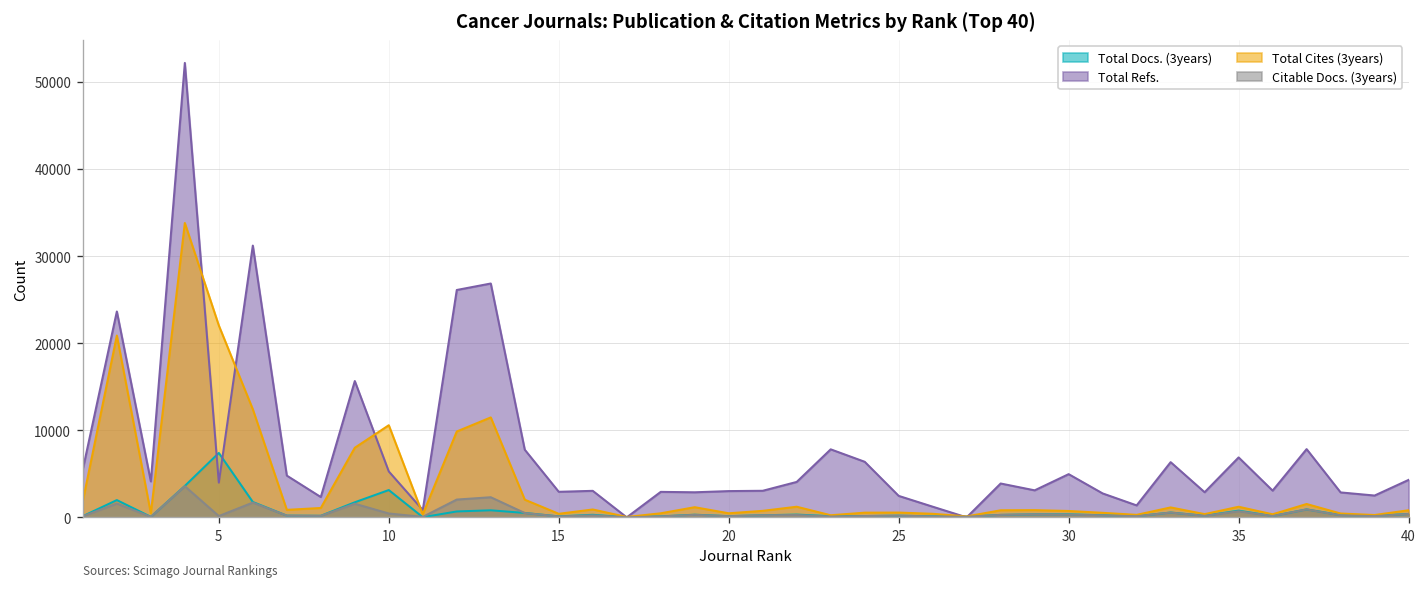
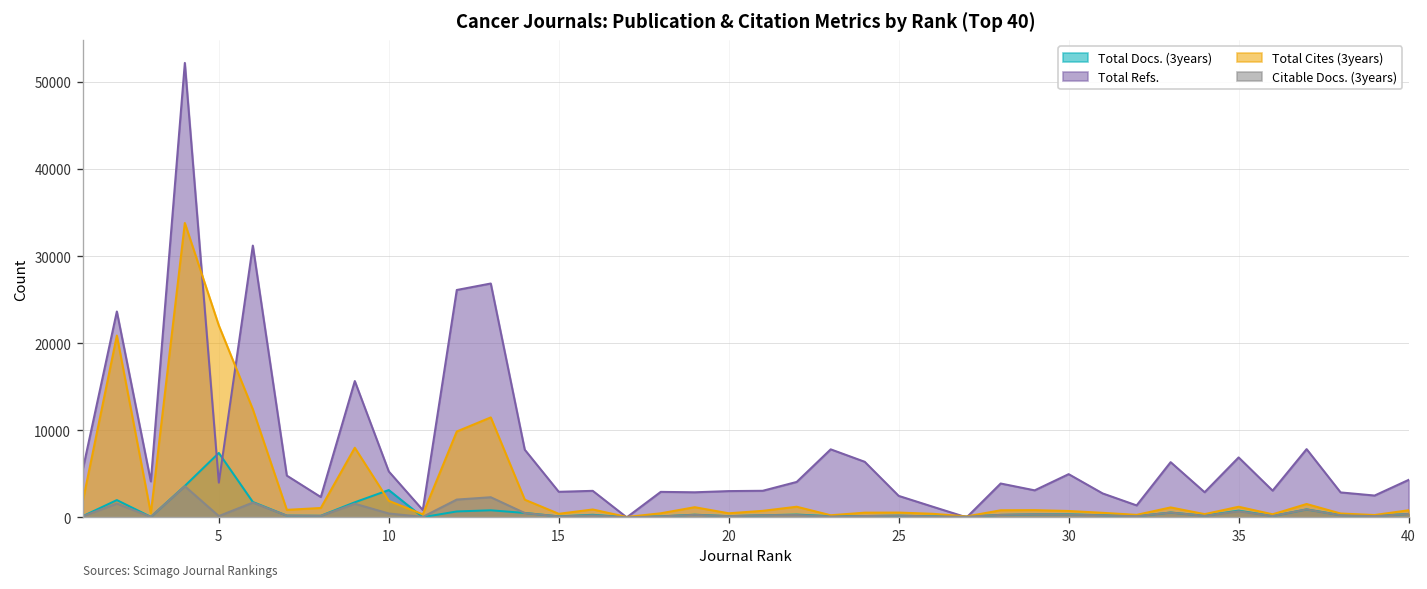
  {
    "Total Docs. (3years)": {
      "5": 7000,
      "10": 3000
    },
    "Total Cites (3years)": {
      "5": 22000,
-     "10": 11000,
+     "10": 2000,
      "25": 1000,
      "30": 1000,
      "35": 1000,
      "40": 1000
    }
  }
